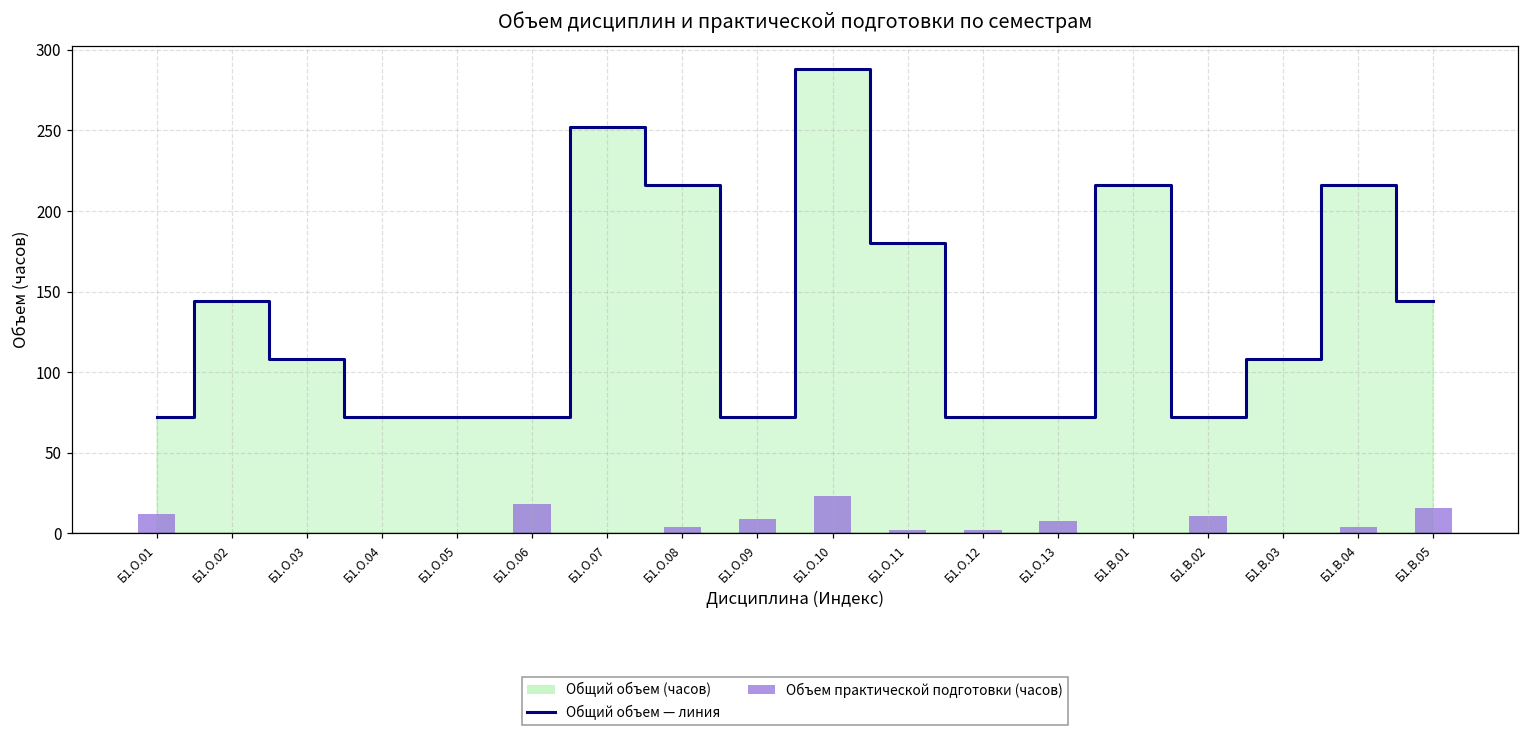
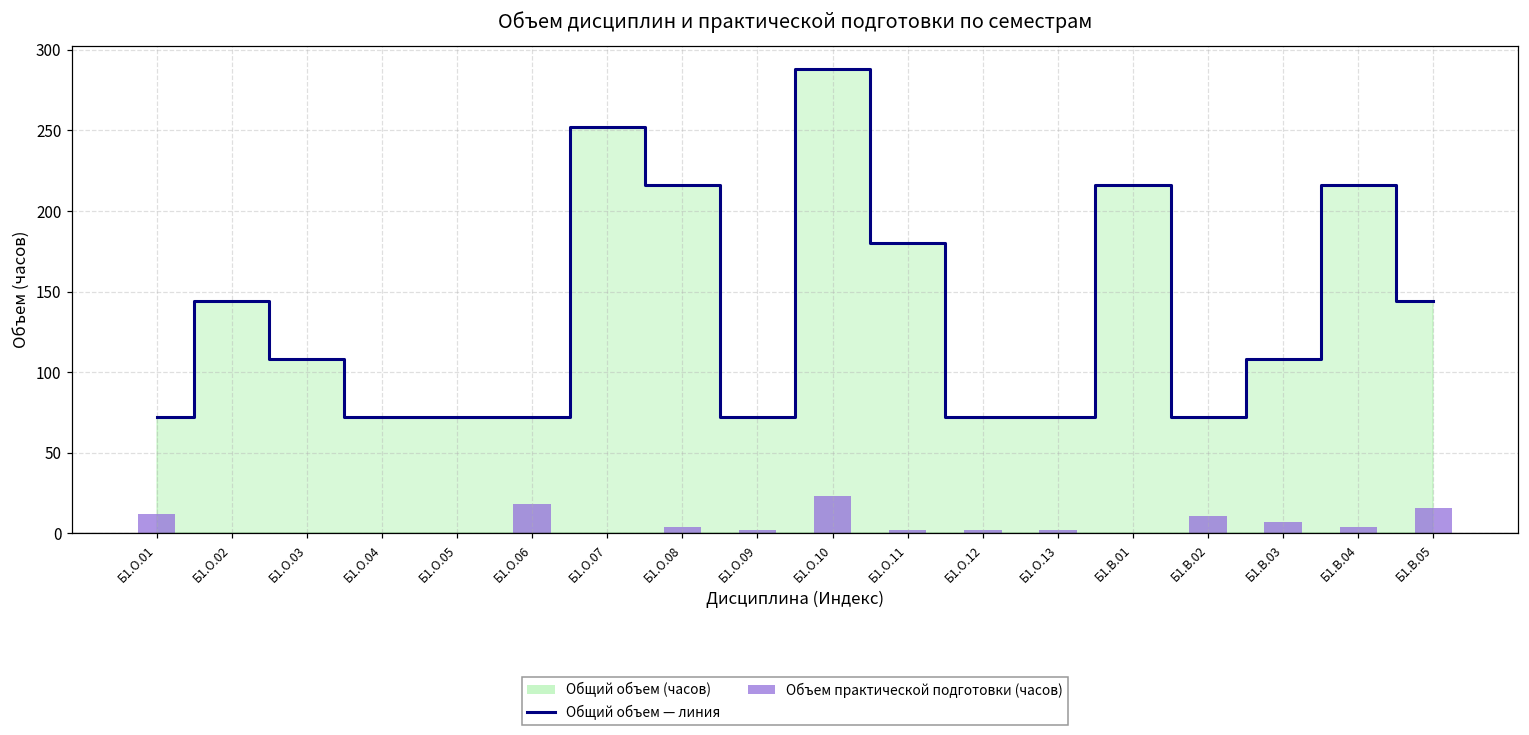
  {
    "Объем практической подготовки (часов)": {
      "Б1.О.01": 12,
      "Б1.О.02": 0,
      "Б1.О.03": 0,
      "Б1.О.04": 0,
      "Б1.О.05": 0,
      "Б1.О.06": 18,
      "Б1.О.07": 0,
      "Б1.О.08": 4,
-     "Б1.О.09": 9,
+     "Б1.О.09": 2,
      "Б1.О.10": 23,
      "Б1.О.11": 2,
      "Б1.О.12": 2,
-     "Б1.О.13": 8,
+     "Б1.О.13": 2,
      "Б1.В.01": 0,
      "Б1.В.02": 11,
-     "Б1.В.03": 0,
+     "Б1.В.03": 7,
      "Б1.В.04": 4,
      "Б1.В.05": 16
    }
  }
